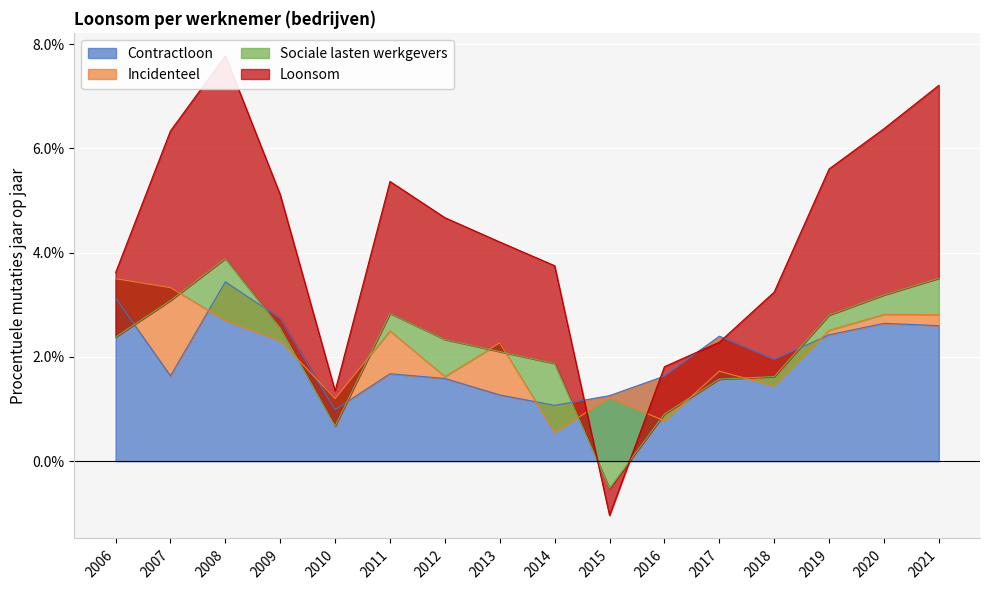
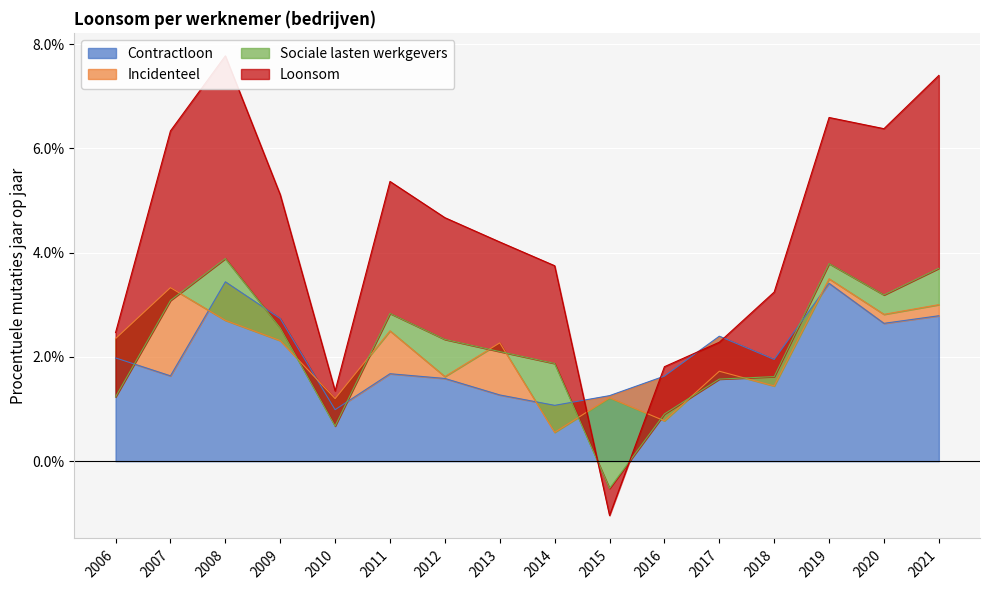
  {
    "Contractloon": {
-     "2006": "3.1%",
+     "2006": "2.0%",
      "2007": "1.6%",
      "2010": "1.0%",
      "2011": "1.7%",
      "2013": "1.3%",
-     "2019": "2.4%",
+     "2019": "3.4%",
      "2020": "2.6%",
-     "2021": "2.6%"
+     "2021": "2.8%"
    }
  }
